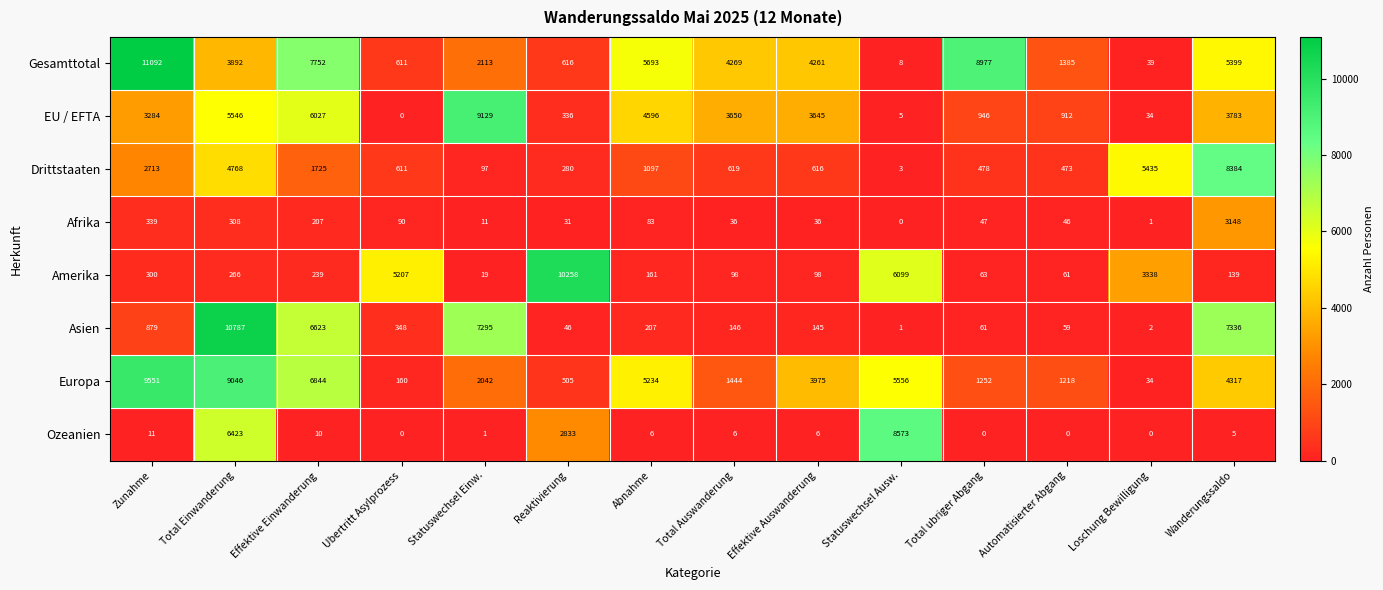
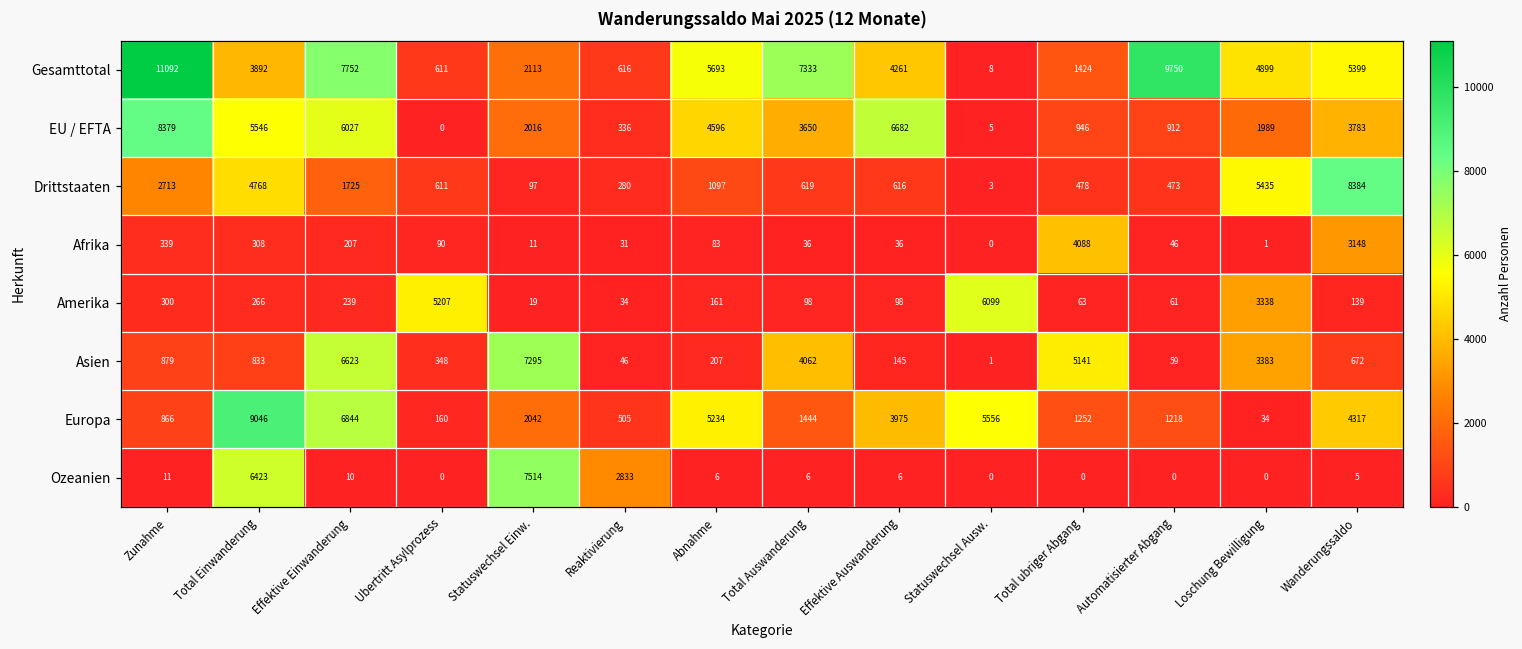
  {
    "Gesamttotal": {
      "Zunahme": 11092,
      "Total Einwanderung": 3892,
      "Effektive Einwanderung": 7752,
      "Ubertritt Asylprozess": 611,
      "Statuswechsel Einw.": 2113,
      "Reaktivierung": 616,
      "Abnahme": 5693,
-     "Total Auswanderung": 4269,
+     "Total Auswanderung": 7333,
      "Effektive Auswanderung": 4261,
      "Statuswechsel Ausw.": 8,
-     "Total ubriger Abgang": 8977,
-     "Automatisierter Abgang": 1385,
-     "Loschung Bewilligung": 39,
+     "Total ubriger Abgang": 1424,
+     "Automatisierter Abgang": 9750,
+     "Loschung Bewilligung": 4899,
      "Wanderungssaldo": 5399
    },
    "EU / EFTA": {
-     "Zunahme": 3284,
+     "Zunahme": 8379,
      "Total Einwanderung": 5546,
      "Effektive Einwanderung": 6027,
      "Ubertritt Asylprozess": 0,
-     "Statuswechsel Einw.": 9129,
+     "Statuswechsel Einw.": 2016,
      "Reaktivierung": 336,
      "Abnahme": 4596,
      "Total Auswanderung": 3650,
-     "Effektive Auswanderung": 3645,
+     "Effektive Auswanderung": 6682,
      "Statuswechsel Ausw.": 5,
      "Total ubriger Abgang": 946,
      "Automatisierter Abgang": 912,
-     "Loschung Bewilligung": 34,
+     "Loschung Bewilligung": 1989,
      "Wanderungssaldo": 3783
    },
    "Drittstaaten": {
      "Zunahme": 2713,
      "Total Einwanderung": 4768,
      "Effektive Einwanderung": 1725,
      "Ubertritt Asylprozess": 611,
      "Statuswechsel Einw.": 97,
      "Reaktivierung": 280,
      "Abnahme": 1097,
      "Total Auswanderung": 619,
      "Effektive Auswanderung": 616,
      "Statuswechsel Ausw.": 3,
      "Total ubriger Abgang": 478,
      "Automatisierter Abgang": 473,
      "Loschung Bewilligung": 5435,
      "Wanderungssaldo": 8384
    },
    "Afrika": {
      "Zunahme": 339,
      "Total Einwanderung": 308,
      "Effektive Einwanderung": 207,
      "Ubertritt Asylprozess": 90,
      "Statuswechsel Einw.": 11,
      "Reaktivierung": 31,
      "Abnahme": 83,
      "Total Auswanderung": 36,
      "Effektive Auswanderung": 36,
      "Statuswechsel Ausw.": 0,
-     "Total ubriger Abgang": 47,
+     "Total ubriger Abgang": 4088,
      "Automatisierter Abgang": 46,
      "Loschung Bewilligung": 1,
      "Wanderungssaldo": 3148
    },
    "Amerika": {
      "Zunahme": 300,
      "Total Einwanderung": 266,
      "Effektive Einwanderung": 239,
      "Ubertritt Asylprozess": 5207,
      "Statuswechsel Einw.": 19,
-     "Reaktivierung": 10258,
+     "Reaktivierung": 34,
      "Abnahme": 161,
      "Total Auswanderung": 98,
      "Effektive Auswanderung": 98,
      "Statuswechsel Ausw.": 6099,
      "Total ubriger Abgang": 63,
      "Automatisierter Abgang": 61,
      "Loschung Bewilligung": 3338,
      "Wanderungssaldo": 139
    },
    "Asien": {
      "Zunahme": 879,
-     "Total Einwanderung": 10787,
+     "Total Einwanderung": 833,
      "Effektive Einwanderung": 6623,
      "Ubertritt Asylprozess": 348,
      "Statuswechsel Einw.": 7295,
      "Reaktivierung": 46,
      "Abnahme": 207,
-     "Total Auswanderung": 146,
+     "Total Auswanderung": 4062,
      "Effektive Auswanderung": 145,
      "Statuswechsel Ausw.": 1,
-     "Total ubriger Abgang": 61,
+     "Total ubriger Abgang": 5141,
      "Automatisierter Abgang": 59,
-     "Loschung Bewilligung": 2,
-     "Wanderungssaldo": 7336
+     "Loschung Bewilligung": 3383,
+     "Wanderungssaldo": 672
    },
    "Europa": {
-     "Zunahme": 9551,
+     "Zunahme": 866,
      "Total Einwanderung": 9046,
      "Effektive Einwanderung": 6844,
      "Ubertritt Asylprozess": 160,
      "Statuswechsel Einw.": 2042,
      "Reaktivierung": 505,
      "Abnahme": 5234,
      "Total Auswanderung": 1444,
      "Effektive Auswanderung": 3975,
      "Statuswechsel Ausw.": 5556,
      "Total ubriger Abgang": 1252,
      "Automatisierter Abgang": 1218,
      "Loschung Bewilligung": 34,
      "Wanderungssaldo": 4317
    },
    "Ozeanien": {
      "Zunahme": 11,
      "Total Einwanderung": 6423,
      "Effektive Einwanderung": 10,
      "Ubertritt Asylprozess": 0,
-     "Statuswechsel Einw.": 1,
+     "Statuswechsel Einw.": 7514,
      "Reaktivierung": 2833,
      "Abnahme": 6,
      "Total Auswanderung": 6,
      "Effektive Auswanderung": 6,
-     "Statuswechsel Ausw.": 8573,
+     "Statuswechsel Ausw.": 0,
      "Total ubriger Abgang": 0,
      "Automatisierter Abgang": 0,
      "Loschung Bewilligung": 0,
      "Wanderungssaldo": 5
    }
  }
